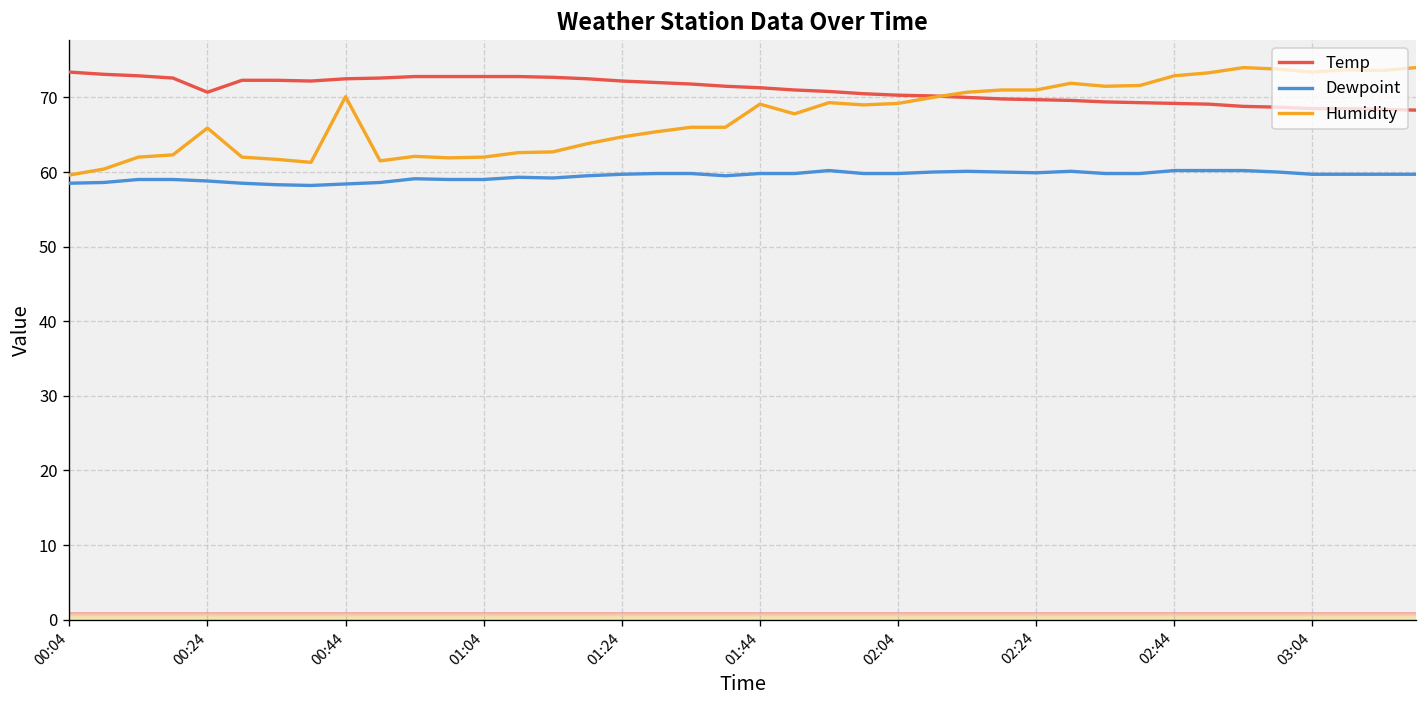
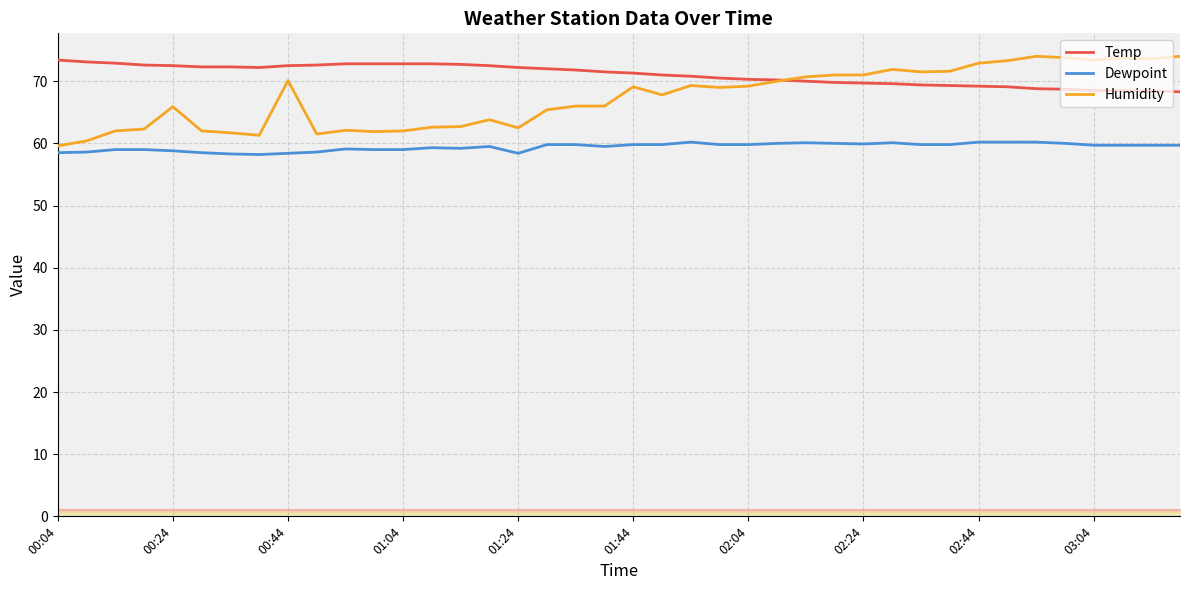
  {
    "Temp": {
      "00:04": 73,
-     "00:24": 71,
+     "00:24": 73,
      "00:44": 73,
      "01:04": 73,
      "01:24": 72,
      "01:44": 71,
      "02:04": 70,
      "02:24": 70,
      "02:44": 69
    },
    "Dewpoint": {
      "00:04": 59,
      "00:24": 59,
      "00:44": 58,
      "01:04": 59,
-     "01:24": 60,
+     "01:24": 58,
      "01:44": 60,
      "02:04": 60,
      "02:24": 60,
      "02:44": 60,
      "03:04": 60
    },
    "Humidity": {
      "00:04": 60,
      "00:24": 66,
      "00:44": 70,
      "01:04": 62,
-     "01:24": 65,
+     "01:24": 63,
      "01:44": 69,
      "02:04": 69,
      "02:24": 71,
      "02:44": 73
    }
  }
